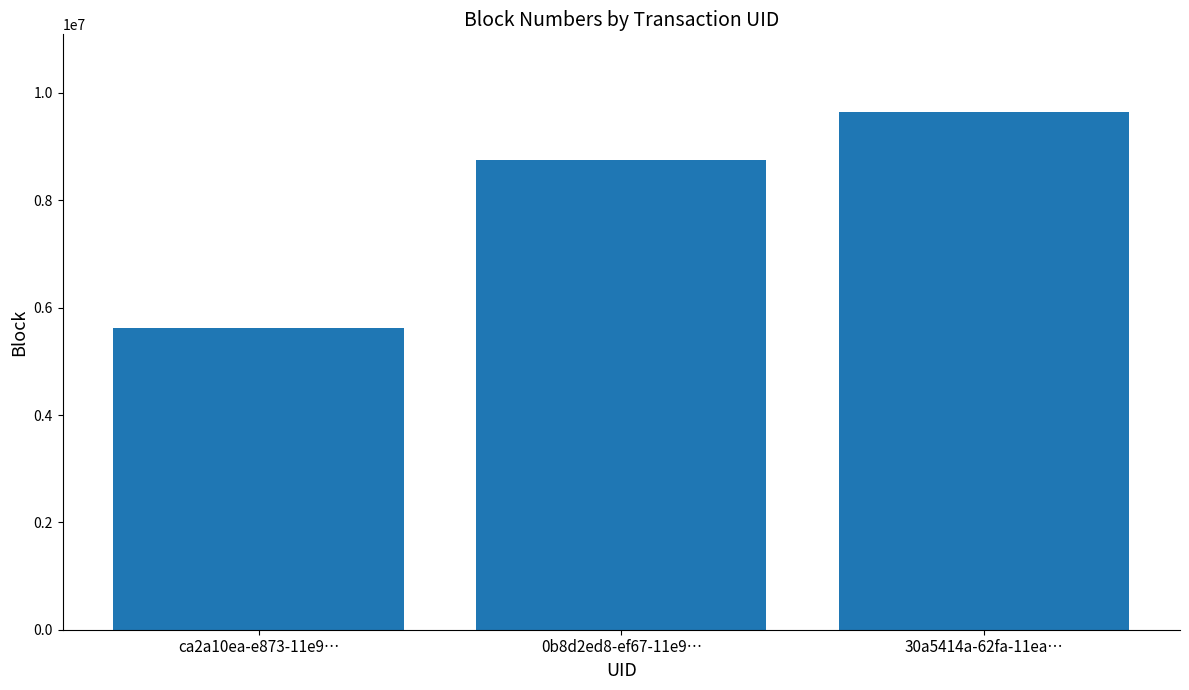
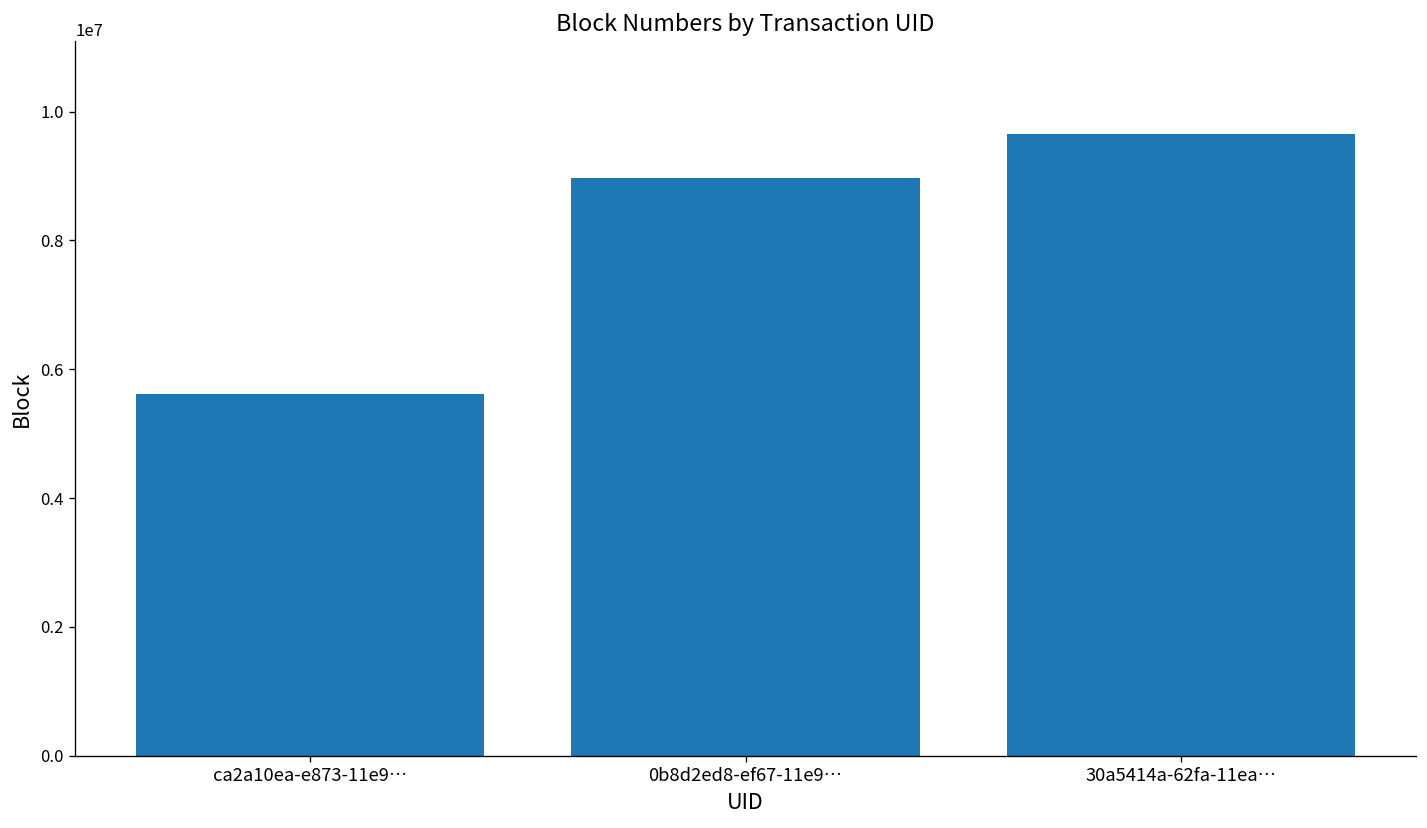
  {
    "ca2a10ea-e873-11e9…": 5600000,
-   "0b8d2ed8-ef67-11e9…": 8700000,
+   "0b8d2ed8-ef67-11e9…": 9000000,
    "30a5414a-62fa-11ea…": 9600000
  }
